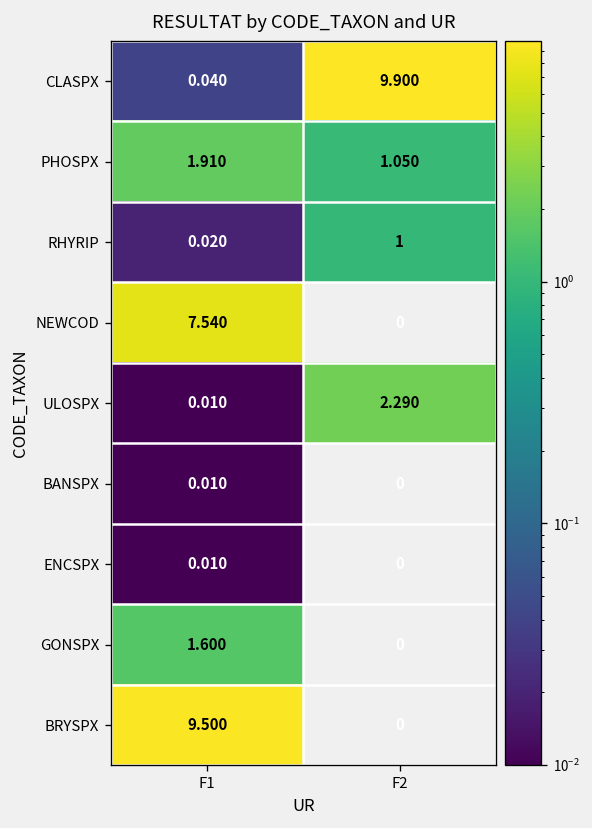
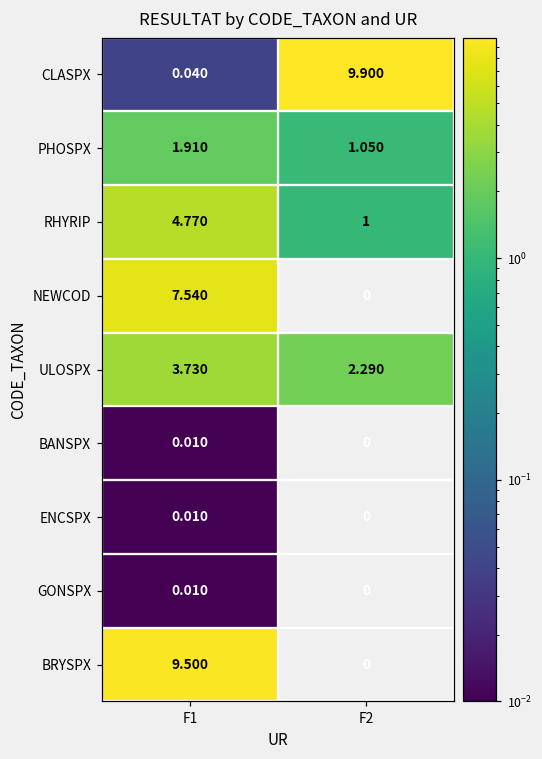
  {
    "CLASPX": {
      "F1": 0.040,
      "F2": 9.900
    },
    "PHOSPX": {
      "F1": 1.910,
      "F2": 1.050
    },
    "RHYRIP": {
-     "F1": 0.020,
+     "F1": 4.770,
      "F2": 1
    },
    "NEWCOD": {
      "F1": 7.540
    },
    "ULOSPX": {
-     "F1": 0.010,
+     "F1": 3.730,
      "F2": 2.290
    },
    "BANSPX": {
      "F1": 0.010
    },
    "ENCSPX": {
      "F1": 0.010
    },
    "GONSPX": {
-     "F1": 1.600
+     "F1": 0.010
    },
    "BRYSPX": {
      "F1": 9.500
    }
  }
